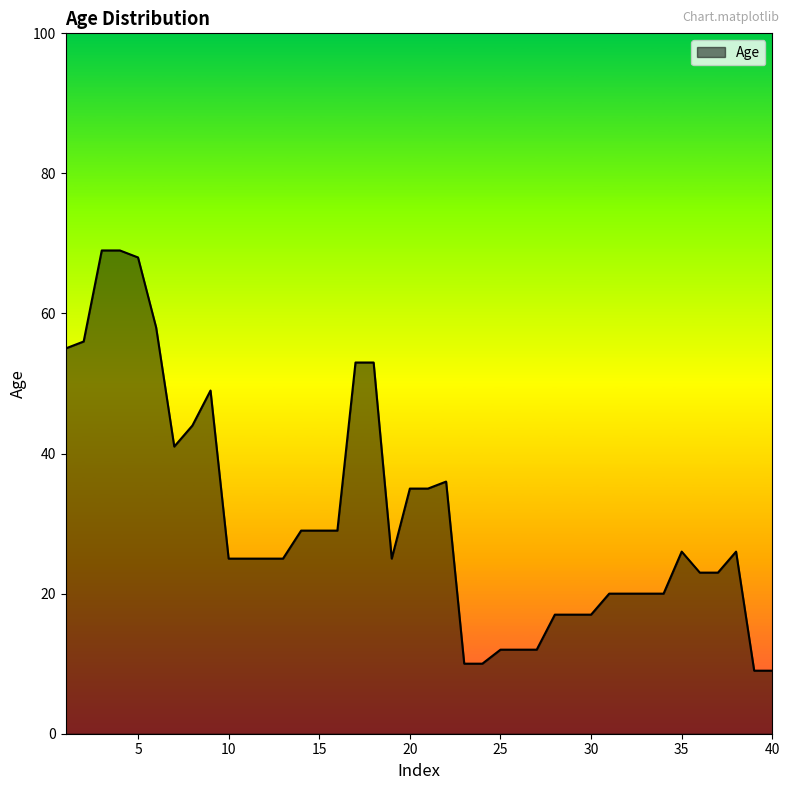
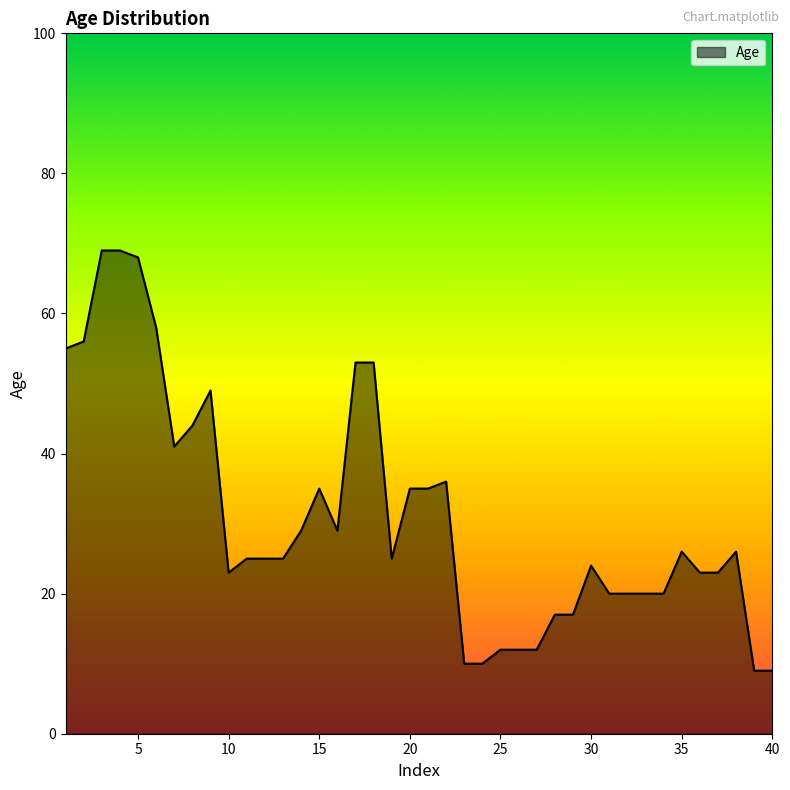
  {
    "5": 68,
-   "10": 25,
-   "15": 29,
+   "10": 23,
+   "15": 35,
    "20": 35,
    "25": 12,
-   "30": 17,
+   "30": 24,
    "35": 26,
    "40": 9
  }
